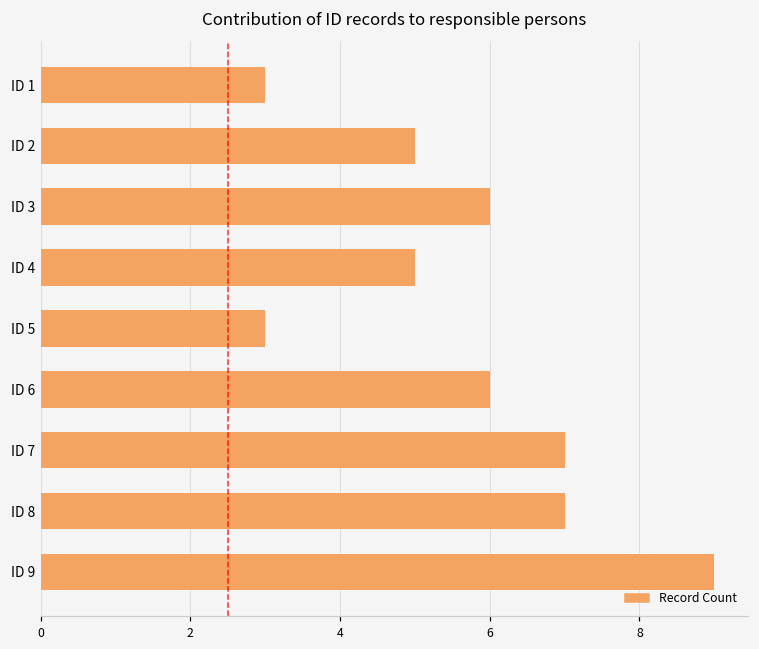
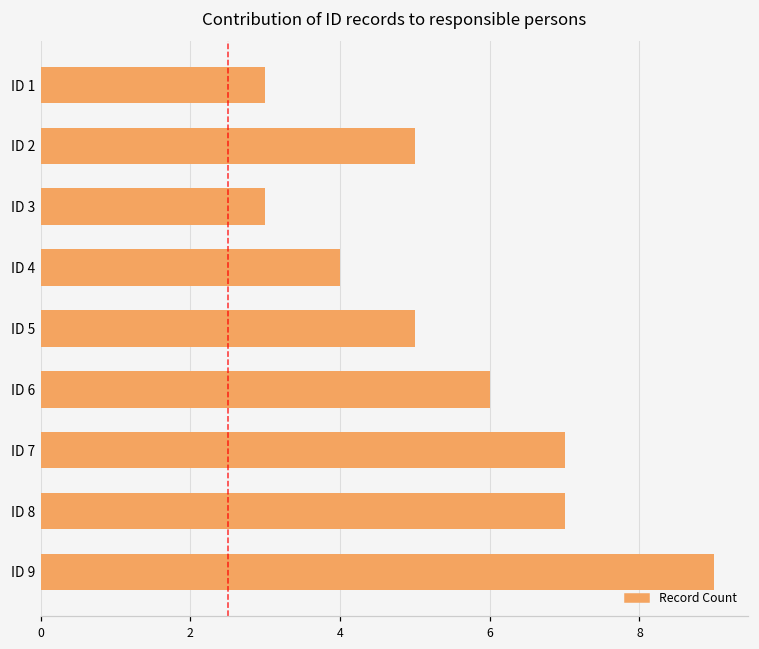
  {
    "ID 1": 3,
    "ID 2": 5,
-   "ID 3": 6,
-   "ID 4": 5,
-   "ID 5": 3,
+   "ID 3": 3,
+   "ID 4": 4,
+   "ID 5": 5,
    "ID 6": 6,
    "ID 7": 7,
    "ID 8": 7,
    "ID 9": 9
  }
